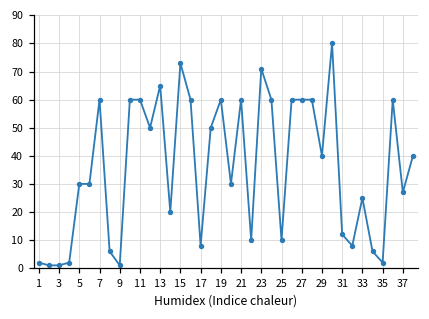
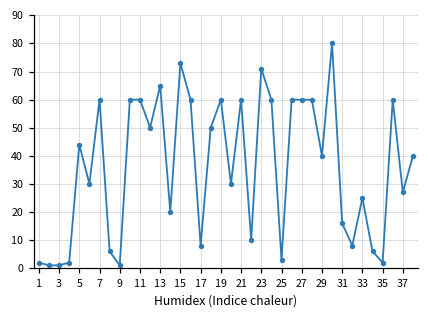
  {
    "1": 2,
    "3": 1,
-   "5": 30,
+   "5": 44,
    "7": 60,
    "9": 1,
    "11": 60,
    "13": 65,
    "15": 73,
    "17": 8,
    "19": 60,
    "21": 60,
    "23": 71,
-   "25": 10,
+   "25": 3,
    "27": 60,
    "29": 40,
-   "31": 12,
+   "31": 16,
    "33": 25,
    "35": 2,
    "37": 27
  }
